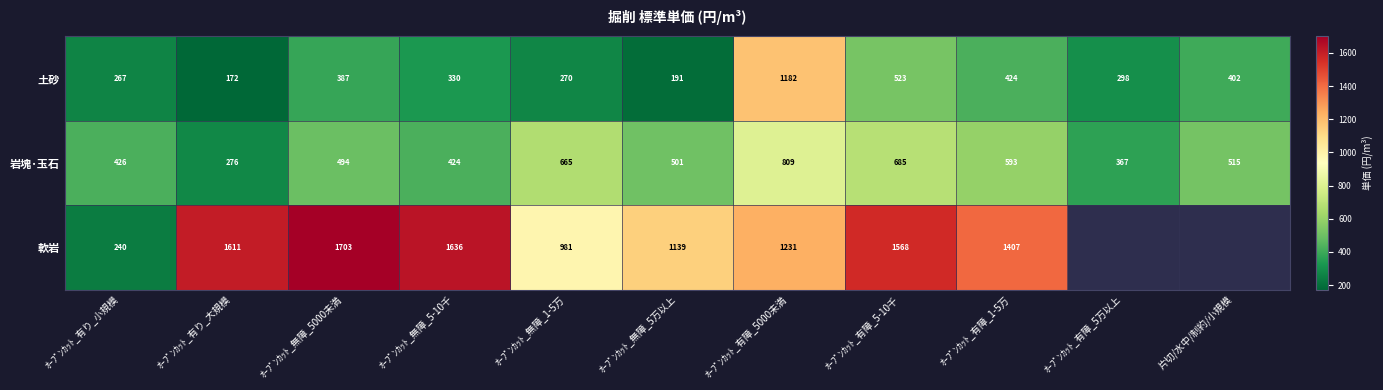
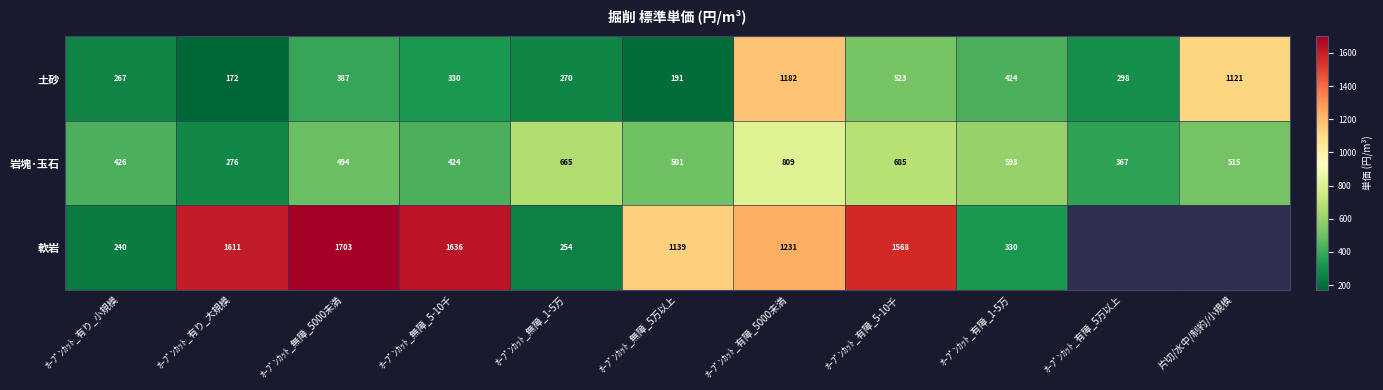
  {
    "土砂": {
      "ｵｰﾌﾟﾝｶｯﾄ_有り_小規模": 267,
      "ｵｰﾌﾟﾝｶｯﾄ_有り_大規模": 172,
      "ｵｰﾌﾟﾝｶｯﾄ_無障_5000未満": 387,
      "ｵｰﾌﾟﾝｶｯﾄ_無障_5-10千": 330,
      "ｵｰﾌﾟﾝｶｯﾄ_無障_1-5万": 270,
      "ｵｰﾌﾟﾝｶｯﾄ_無障_5万以上": 191,
      "ｵｰﾌﾟﾝｶｯﾄ_有障_5000未満": 1182,
      "ｵｰﾌﾟﾝｶｯﾄ_有障_5-10千": 523,
      "ｵｰﾌﾟﾝｶｯﾄ_有障_1-5万": 424,
      "ｵｰﾌﾟﾝｶｯﾄ_有障_5万以上": 298,
-     "片切/水中/制約/小規模": 402
+     "片切/水中/制約/小規模": 1121
    },
    "岩塊･玉石": {
      "ｵｰﾌﾟﾝｶｯﾄ_有り_小規模": 426,
      "ｵｰﾌﾟﾝｶｯﾄ_有り_大規模": 276,
      "ｵｰﾌﾟﾝｶｯﾄ_無障_5000未満": 494,
      "ｵｰﾌﾟﾝｶｯﾄ_無障_5-10千": 424,
      "ｵｰﾌﾟﾝｶｯﾄ_無障_1-5万": 665,
      "ｵｰﾌﾟﾝｶｯﾄ_無障_5万以上": 501,
      "ｵｰﾌﾟﾝｶｯﾄ_有障_5000未満": 809,
      "ｵｰﾌﾟﾝｶｯﾄ_有障_5-10千": 685,
      "ｵｰﾌﾟﾝｶｯﾄ_有障_1-5万": 593,
      "ｵｰﾌﾟﾝｶｯﾄ_有障_5万以上": 367,
      "片切/水中/制約/小規模": 515
    },
    "軟岩": {
      "ｵｰﾌﾟﾝｶｯﾄ_有り_小規模": 240,
      "ｵｰﾌﾟﾝｶｯﾄ_有り_大規模": 1611,
      "ｵｰﾌﾟﾝｶｯﾄ_無障_5000未満": 1703,
      "ｵｰﾌﾟﾝｶｯﾄ_無障_5-10千": 1636,
-     "ｵｰﾌﾟﾝｶｯﾄ_無障_1-5万": 981,
+     "ｵｰﾌﾟﾝｶｯﾄ_無障_1-5万": 254,
      "ｵｰﾌﾟﾝｶｯﾄ_無障_5万以上": 1139,
      "ｵｰﾌﾟﾝｶｯﾄ_有障_5000未満": 1231,
      "ｵｰﾌﾟﾝｶｯﾄ_有障_5-10千": 1568,
-     "ｵｰﾌﾟﾝｶｯﾄ_有障_1-5万": 1407
+     "ｵｰﾌﾟﾝｶｯﾄ_有障_1-5万": 330
    }
  }
